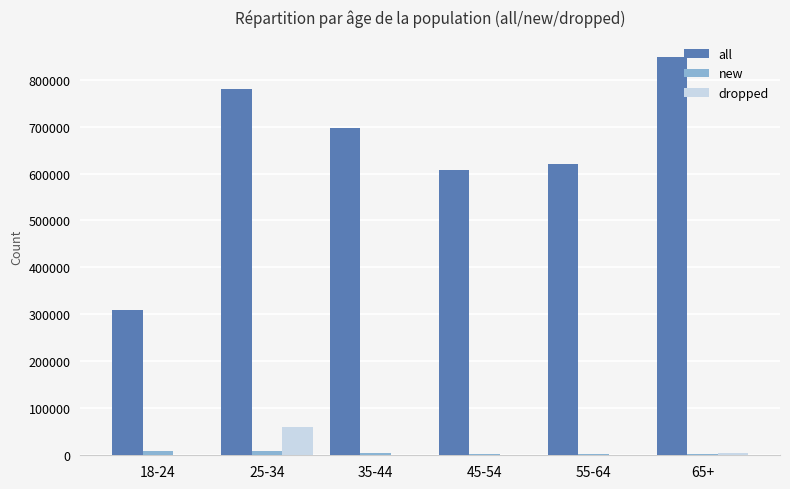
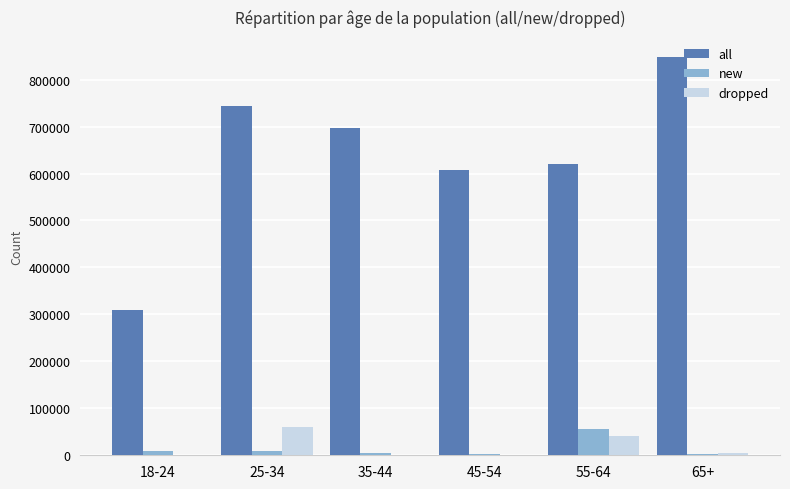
  {
    "all": {
      "18-24": 310000,
-     "25-34": 780000,
+     "25-34": 740000,
      "35-44": 700000,
      "45-54": 610000,
      "55-64": 620000,
      "65+": 850000
    },
    "new": {
      "18-24": 10000,
      "25-34": 10000,
-     "55-64": 0
+     "55-64": 60000
    },
    "dropped": {
      "25-34": 60000,
-     "55-64": 0
+     "55-64": 40000
    }
  }
